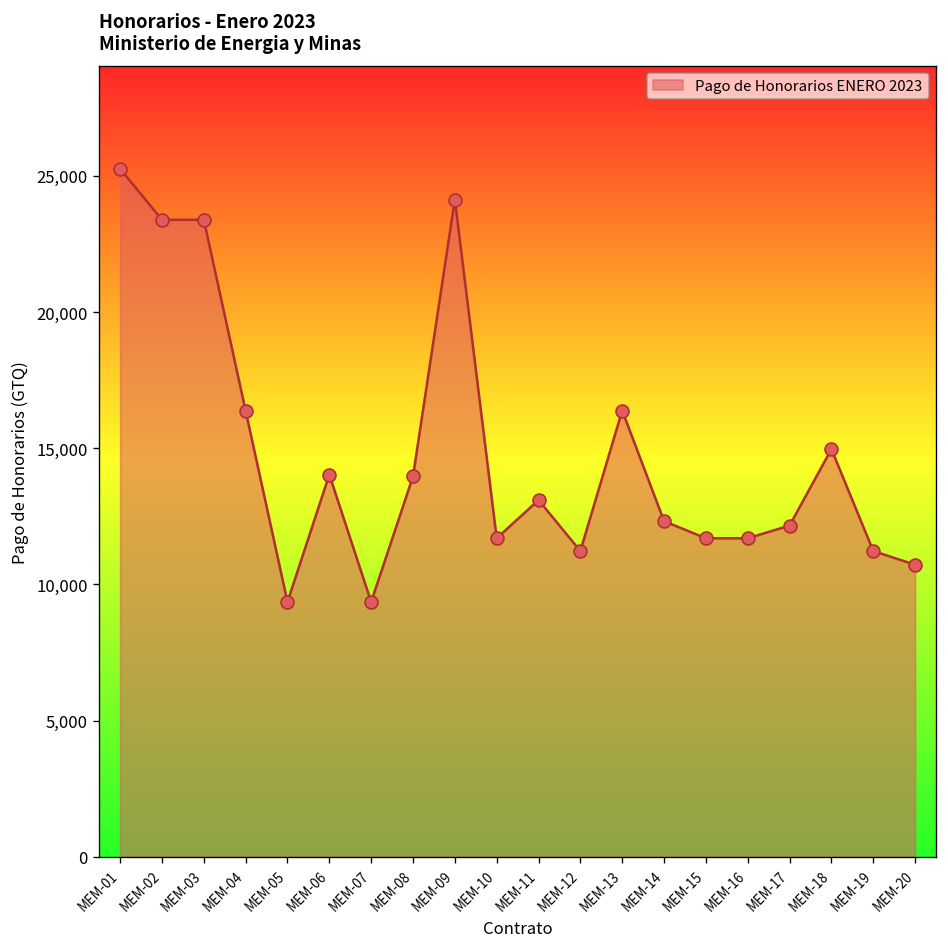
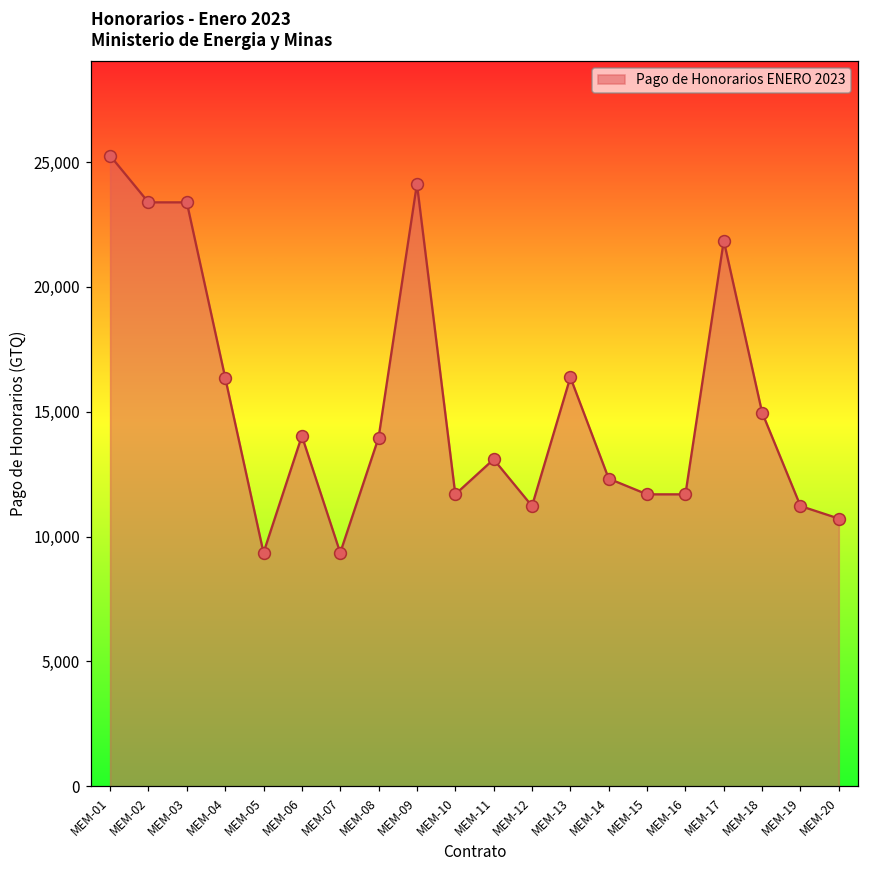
  {
    "MEM-01": "25,300",
    "MEM-02": "23,400",
    "MEM-03": "23,400",
    "MEM-04": "16,400",
    "MEM-05": "9,400",
    "MEM-06": "14,000",
    "MEM-07": "9,400",
    "MEM-08": "14,000",
    "MEM-09": "24,100",
    "MEM-10": "11,700",
    "MEM-11": "13,100",
    "MEM-12": "11,200",
    "MEM-13": "16,400",
    "MEM-14": "12,300",
    "MEM-15": "11,700",
    "MEM-16": "11,700",
-   "MEM-17": "12,200",
+   "MEM-17": "21,900",
    "MEM-18": "15,000",
    "MEM-19": "11,200",
    "MEM-20": "10,700"
  }
